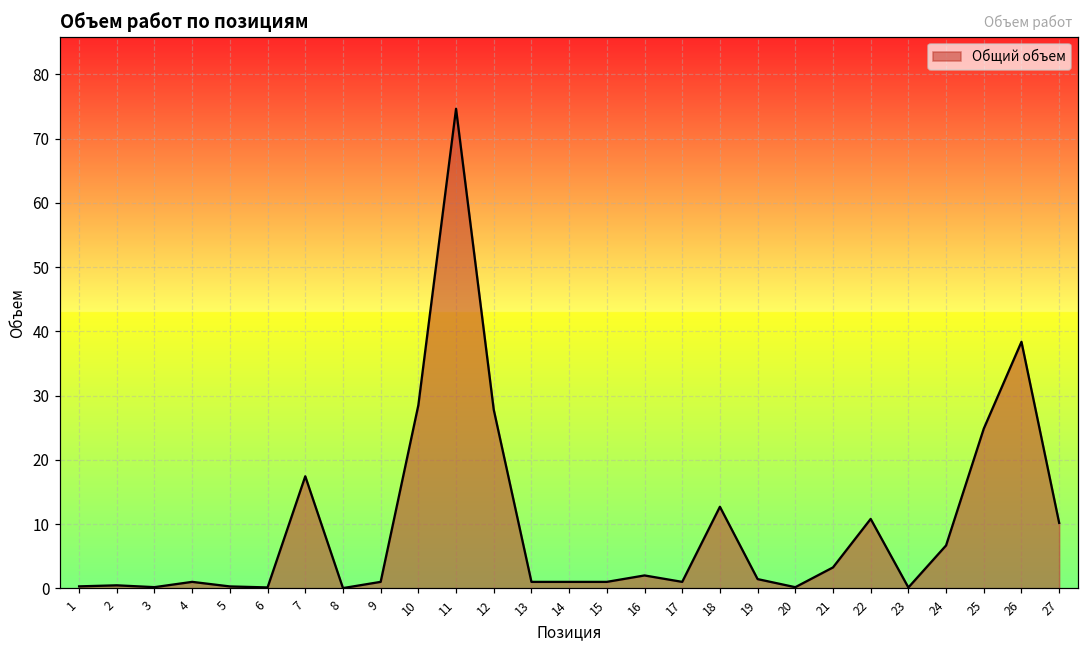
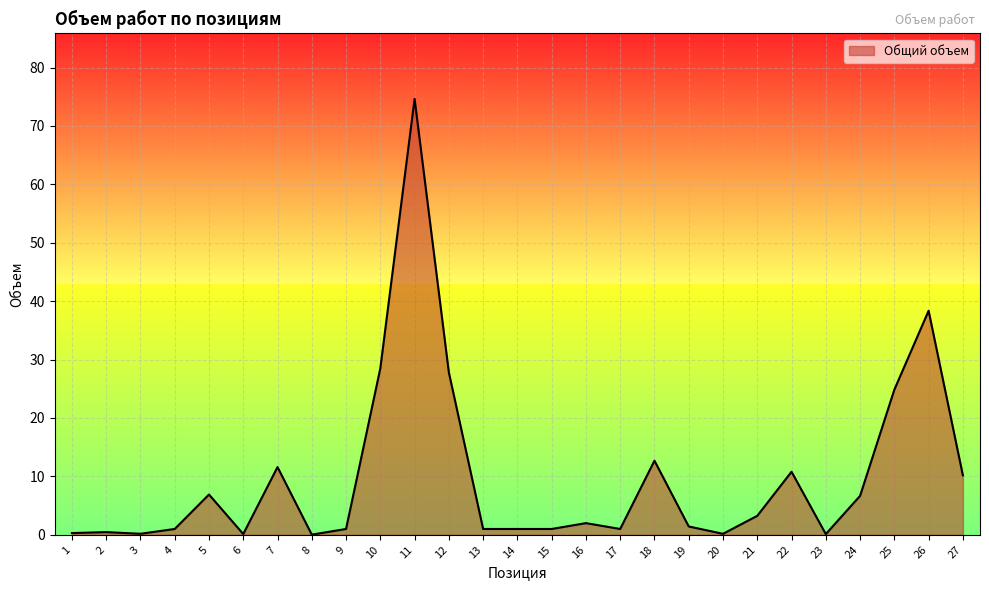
  {
    "1": 0,
    "2": 0,
    "3": 0,
    "4": 1,
-   "5": 0,
+   "5": 7,
    "6": 0,
-   "7": 17,
+   "7": 12,
    "8": 0,
    "9": 1,
    "10": 29,
    "11": 75,
    "12": 28,
    "13": 1,
    "14": 1,
    "15": 1,
    "16": 2,
    "17": 1,
    "18": 13,
    "19": 1,
    "20": 0,
    "21": 3,
    "22": 11,
    "23": 0,
    "24": 7,
    "25": 25,
    "26": 38,
    "27": 10
  }
